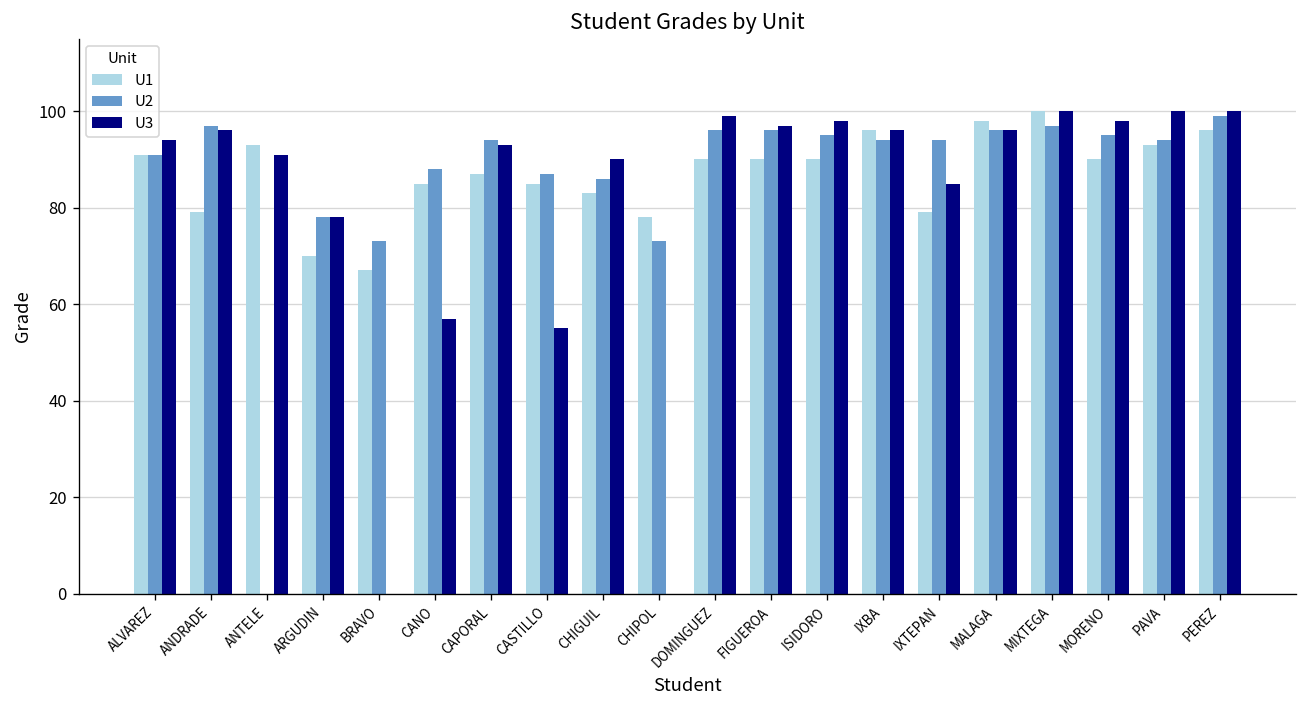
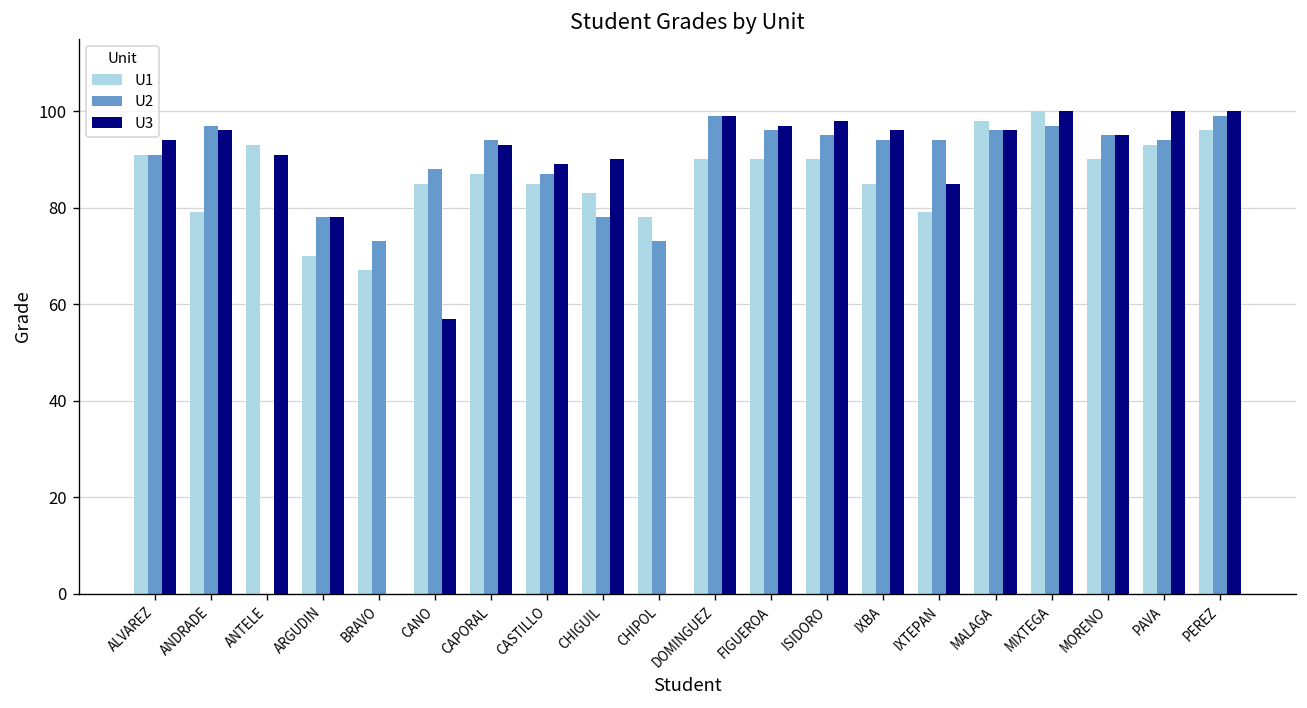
  {
    "U1": {
      "ALVAREZ": 91,
      "ANDRADE": 79,
      "ANTELE": 93,
      "ARGUDIN": 70,
      "BRAVO": 67,
      "CANO": 85,
      "CAPORAL": 87,
      "CASTILLO": 85,
      "CHIGUIL": 83,
      "CHIPOL": 78,
      "DOMINGUEZ": 90,
      "FIGUEROA": 90,
      "ISIDORO": 90,
-     "IXBA": 96,
+     "IXBA": 85,
      "IXTEPAN": 79,
      "MALAGA": 98,
      "MIXTEGA": 100,
      "MORENO": 90,
      "PAVA": 93,
      "PEREZ": 96
    },
    "U2": {
      "ALVAREZ": 91,
      "ANDRADE": 97,
      "ANTELE": 0,
      "ARGUDIN": 78,
      "BRAVO": 73,
      "CANO": 88,
      "CAPORAL": 94,
      "CASTILLO": 87,
-     "CHIGUIL": 86,
+     "CHIGUIL": 78,
      "CHIPOL": 73,
-     "DOMINGUEZ": 96,
+     "DOMINGUEZ": 99,
      "FIGUEROA": 96,
      "ISIDORO": 95,
      "IXBA": 94,
      "IXTEPAN": 94,
      "MALAGA": 96,
      "MIXTEGA": 97,
      "MORENO": 95,
      "PAVA": 94,
      "PEREZ": 99
    },
    "U3": {
      "ALVAREZ": 94,
      "ANDRADE": 96,
      "ANTELE": 91,
      "ARGUDIN": 78,
      "BRAVO": 0,
      "CANO": 57,
      "CAPORAL": 93,
-     "CASTILLO": 55,
+     "CASTILLO": 89,
      "CHIGUIL": 90,
      "CHIPOL": 0,
      "DOMINGUEZ": 99,
      "FIGUEROA": 97,
      "ISIDORO": 98,
      "IXBA": 96,
      "IXTEPAN": 85,
      "MALAGA": 96,
      "MIXTEGA": 100,
-     "MORENO": 98,
+     "MORENO": 95,
      "PAVA": 100,
      "PEREZ": 100
    }
  }
